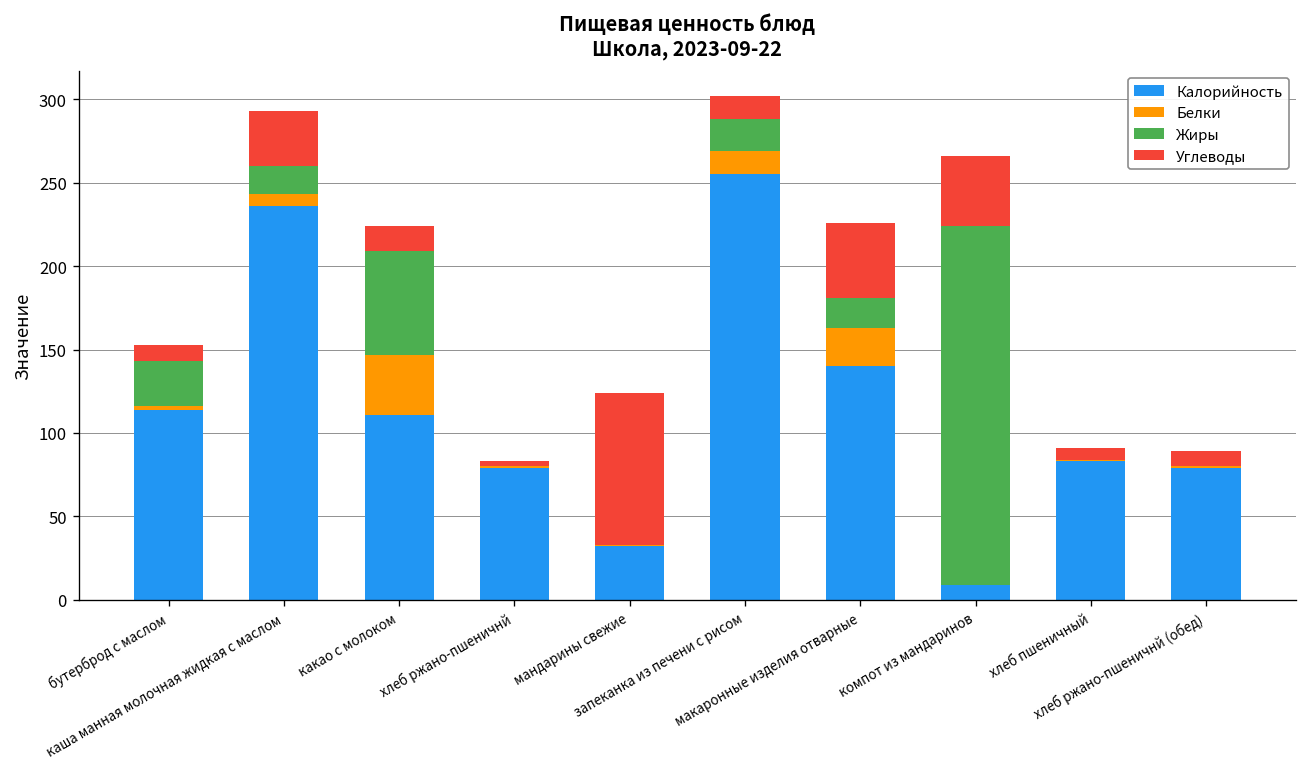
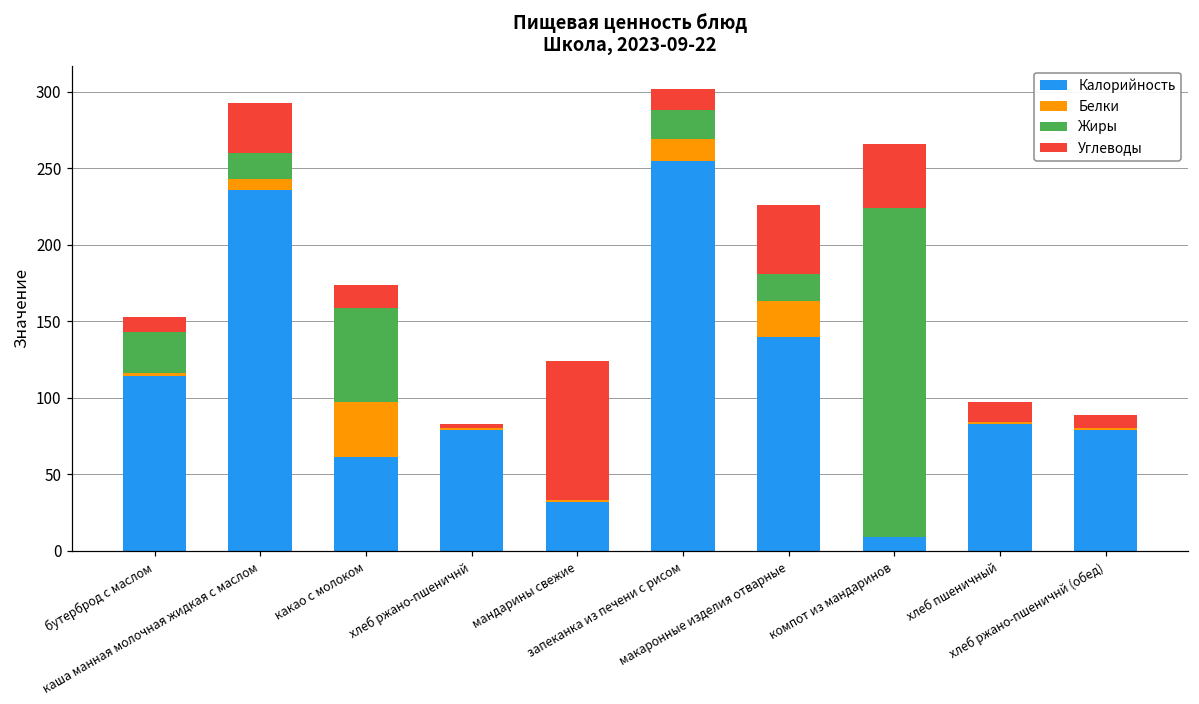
  {
    "Калорийность": {
      "бутерброд с маслом": 114,
      "каша манная молочная жидкая с маслом": 236,
-     "какао с молоком": 111,
+     "какао с молоком": 61,
      "хлеб ржано-пшеничнй": 79,
      "мандарины свежие": 32,
      "запеканка из печени с рисом": 255,
      "макаронные изделия отварные": 140,
      "компот из мандаринов": 9,
      "хлеб пшеничный": 83,
      "хлеб ржано-пшеничнй (обед)": 79
    },
    "Белки": {
      "бутерброд с маслом": 2,
      "каша манная молочная жидкая с маслом": 7,
      "какао с молоком": 36,
      "запеканка из печени с рисом": 14,
      "макаронные изделия отварные": 23,
      "компот из мандаринов": 0
    },
    "Жиры": {
      "бутерброд с маслом": 27,
      "каша манная молочная жидкая с маслом": 17,
      "какао с молоком": 62,
      "хлеб ржано-пшеничнй": 0,
      "мандарины свежие": 0,
      "запеканка из печени с рисом": 19,
      "макаронные изделия отварные": 18,
      "компот из мандаринов": 215,
      "хлеб пшеничный": 0,
      "хлеб ржано-пшеничнй (обед)": 0
    },
    "Углеводы": {
      "бутерброд с маслом": 10,
      "каша манная молочная жидкая с маслом": 33,
      "какао с молоком": 15,
      "хлеб ржано-пшеничнй": 3,
      "мандарины свежие": 91,
      "запеканка из печени с рисом": 14,
      "макаронные изделия отварные": 45,
      "компот из мандаринов": 42,
-     "хлеб пшеничный": 7,
+     "хлеб пшеничный": 13,
      "хлеб ржано-пшеничнй (обед)": 9
    }
  }
